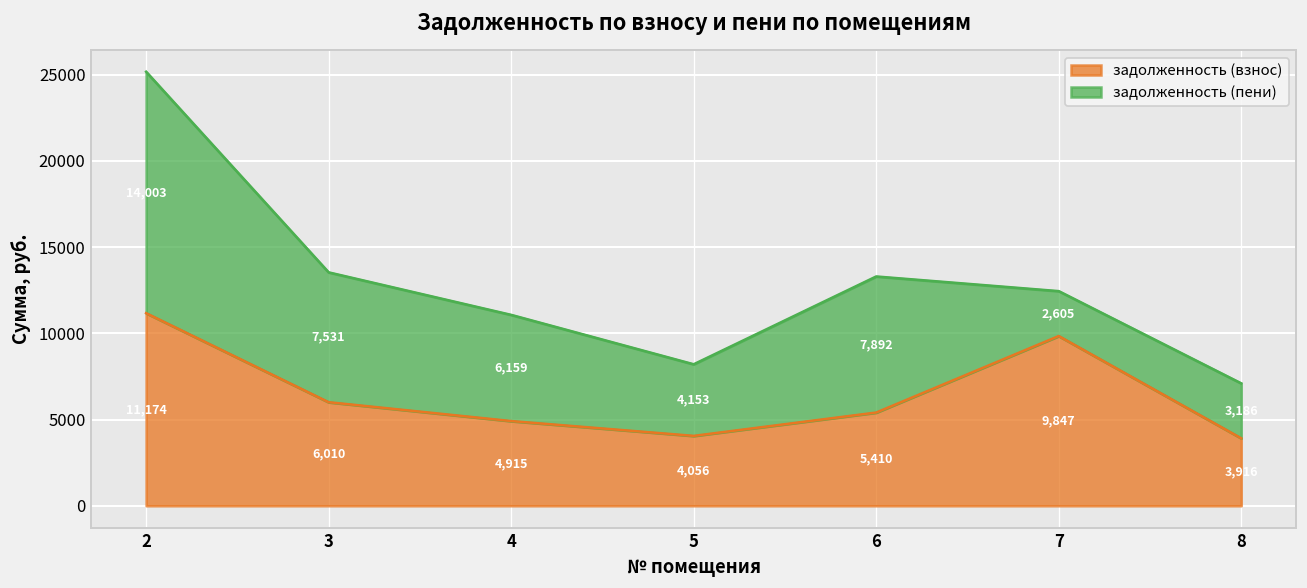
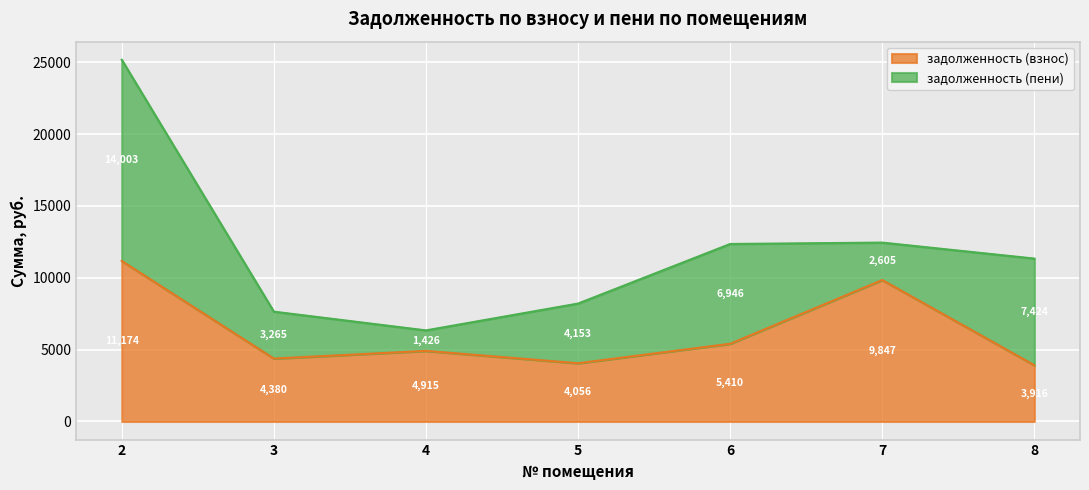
  {
    "задолженность (взнос)": {
-     "3": "6,010",
+     "3": "4,380",
      "5": "4,056",
      "8": "3,916"
    },
    "задолженность (пени)": {
-     "3": "7,531",
-     "4": "6,159",
+     "3": "3,265",
+     "4": "1,426",
      "5": "4,153",
-     "6": "7,892",
+     "6": "6,946",
      "7": "2,605",
-     "8": "3,186"
+     "8": "7,424"
    }
  }
